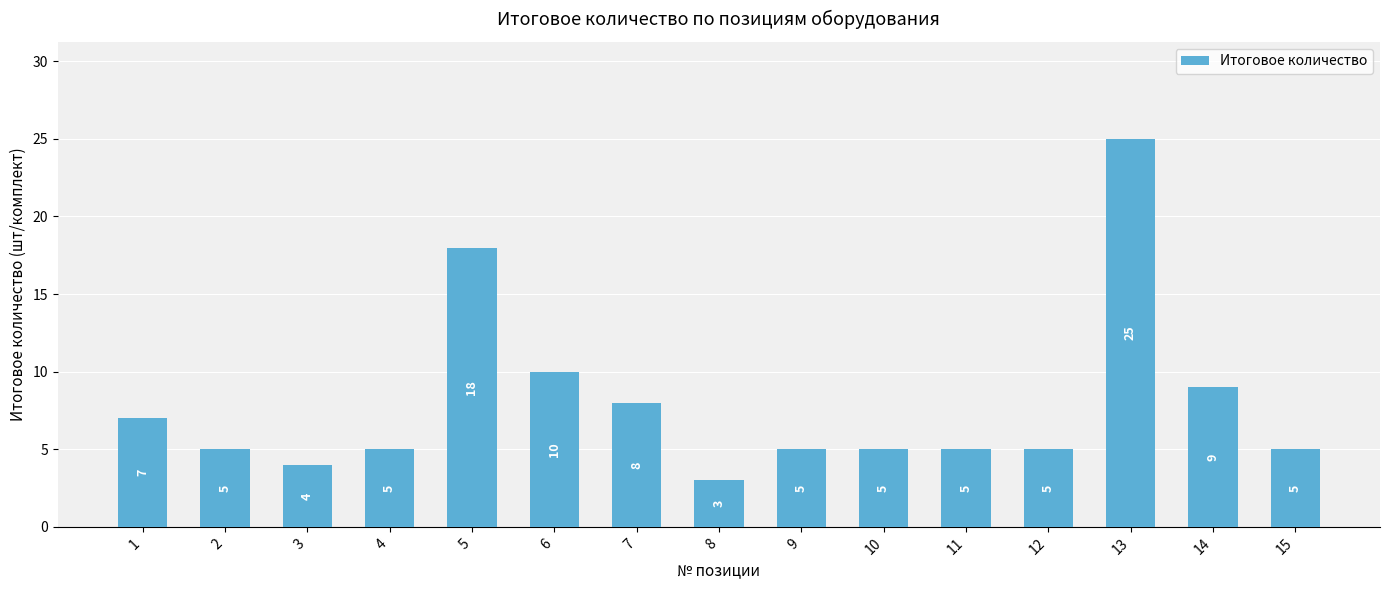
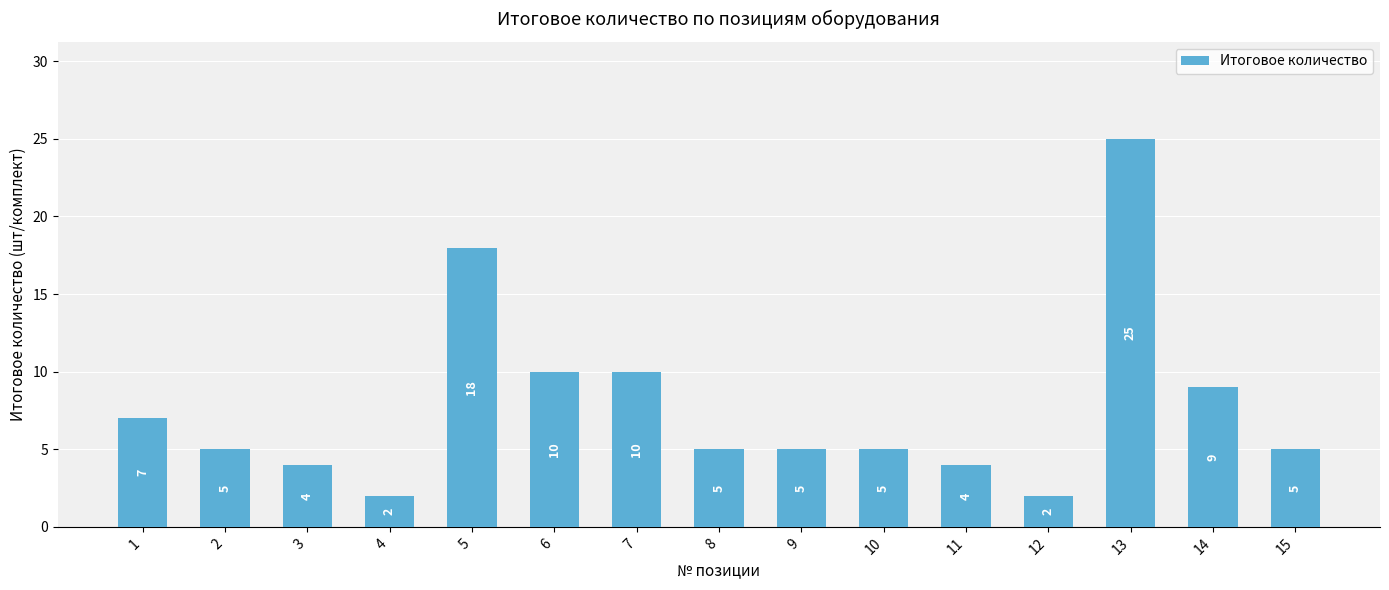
  {
    "1": 7,
    "2": 5,
    "3": 4,
-   "4": 5,
+   "4": 2,
    "5": 18,
    "6": 10,
-   "7": 8,
-   "8": 3,
+   "7": 10,
+   "8": 5,
    "9": 5,
    "10": 5,
-   "11": 5,
-   "12": 5,
+   "11": 4,
+   "12": 2,
    "13": 25,
    "14": 9,
    "15": 5
  }
